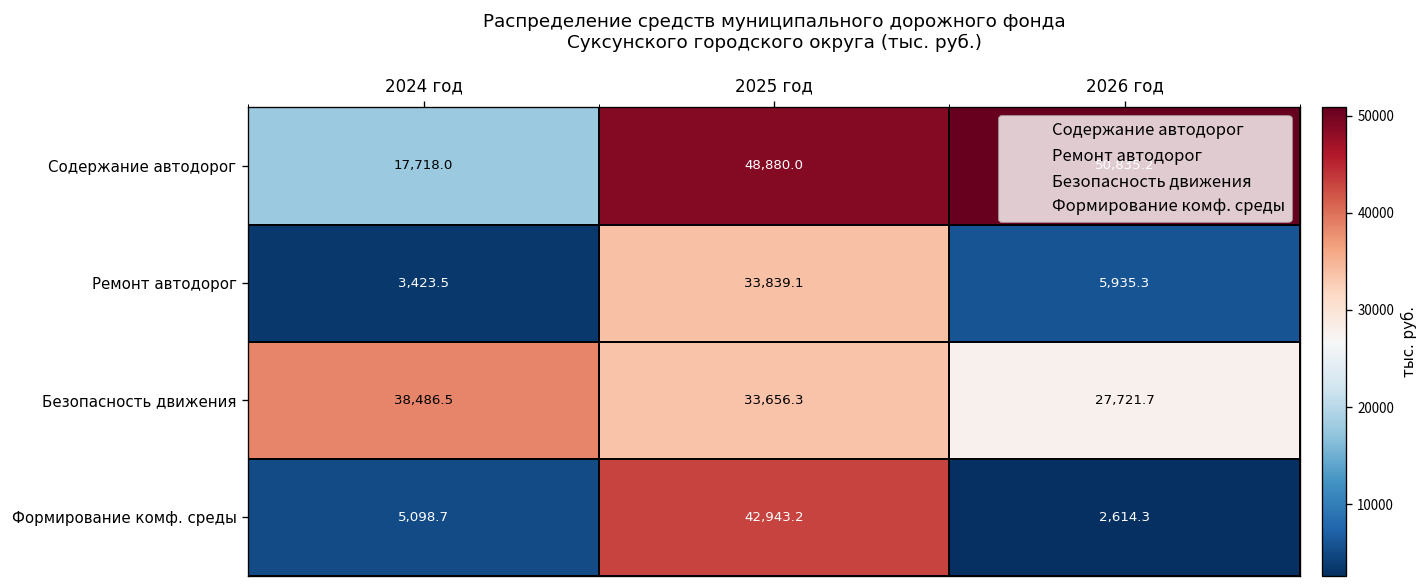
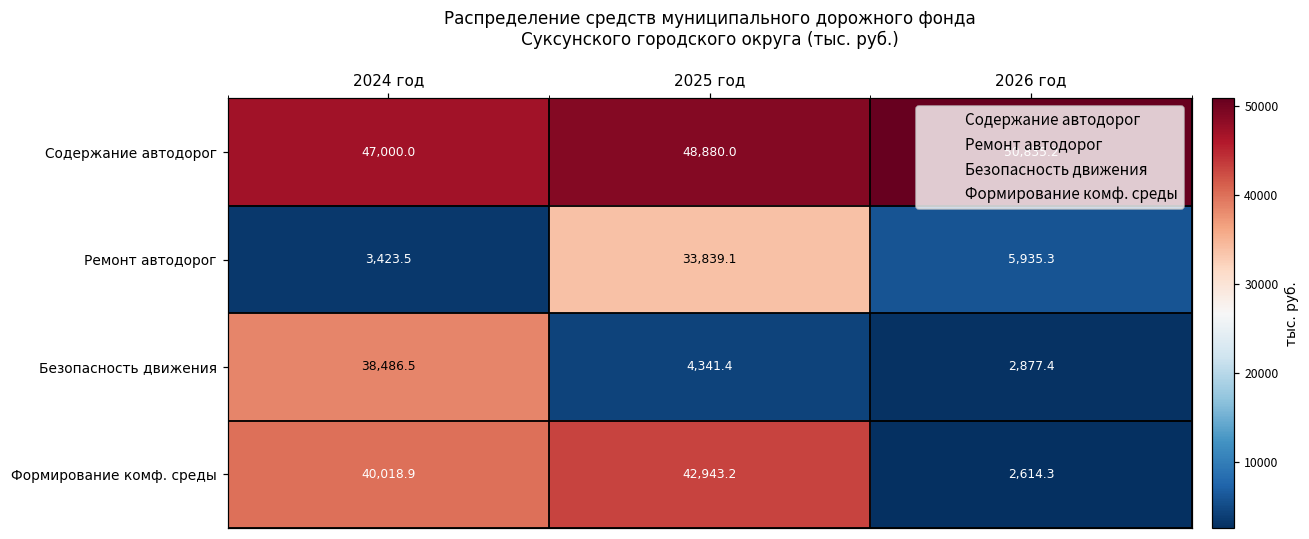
  {
    "Содержание автодорог": {
-     "2024 год": "17,718.0",
+     "2024 год": "47,000.0",
      "2025 год": "48,880.0"
    },
    "Ремонт автодорог": {
      "2024 год": "3,423.5",
      "2025 год": "33,839.1",
      "2026 год": "5,935.3"
    },
    "Безопасность движения": {
      "2024 год": "38,486.5",
-     "2025 год": "33,656.3",
-     "2026 год": "27,721.7"
+     "2025 год": "4,341.4",
+     "2026 год": "2,877.4"
    },
    "Формирование комф. среды": {
-     "2024 год": "5,098.7",
+     "2024 год": "40,018.9",
      "2025 год": "42,943.2",
      "2026 год": "2,614.3"
    }
  }
